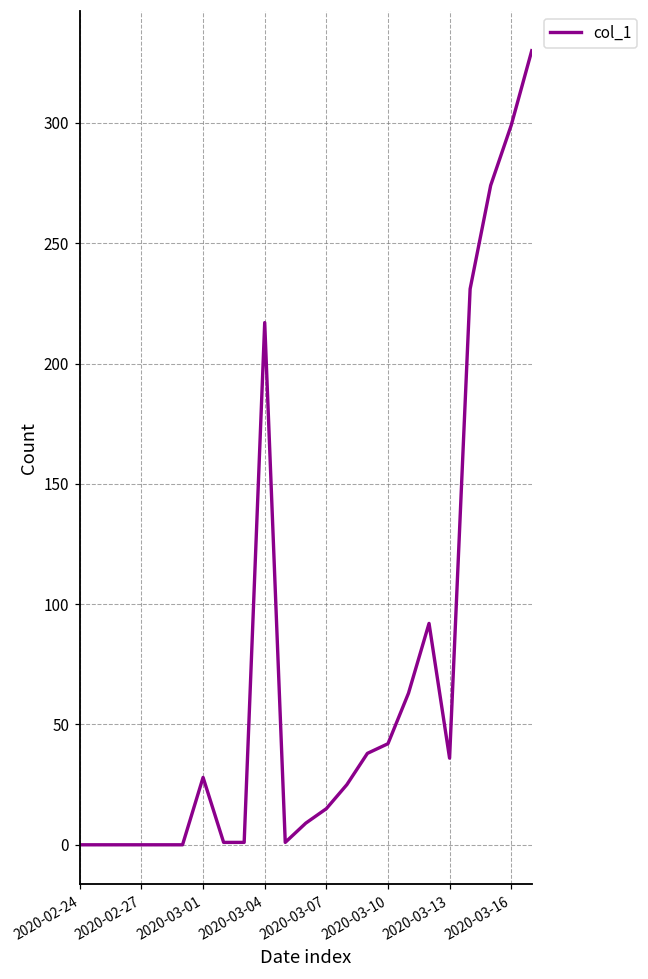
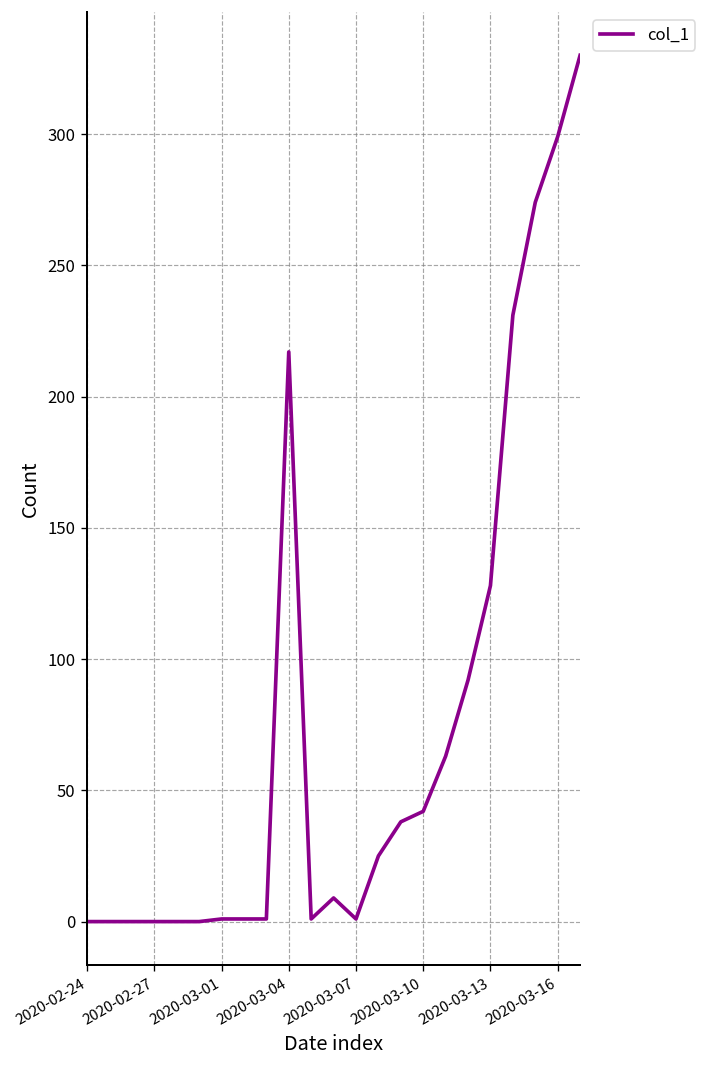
  {
    "2020-02-24": 0,
    "2020-02-27": 0,
-   "2020-03-01": 28,
+   "2020-03-01": 1,
    "2020-03-04": 217,
-   "2020-03-07": 15,
+   "2020-03-07": 1,
    "2020-03-10": 42,
-   "2020-03-13": 36,
+   "2020-03-13": 128,
    "2020-03-16": 299
  }
